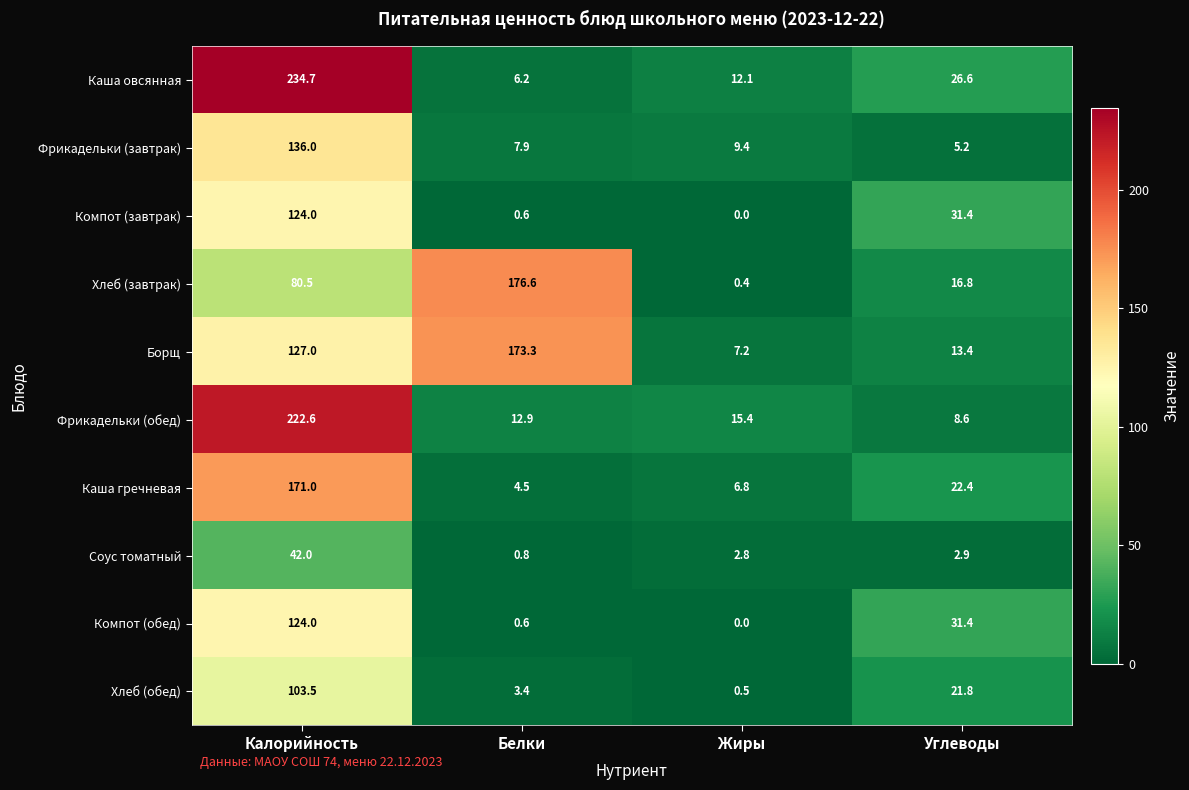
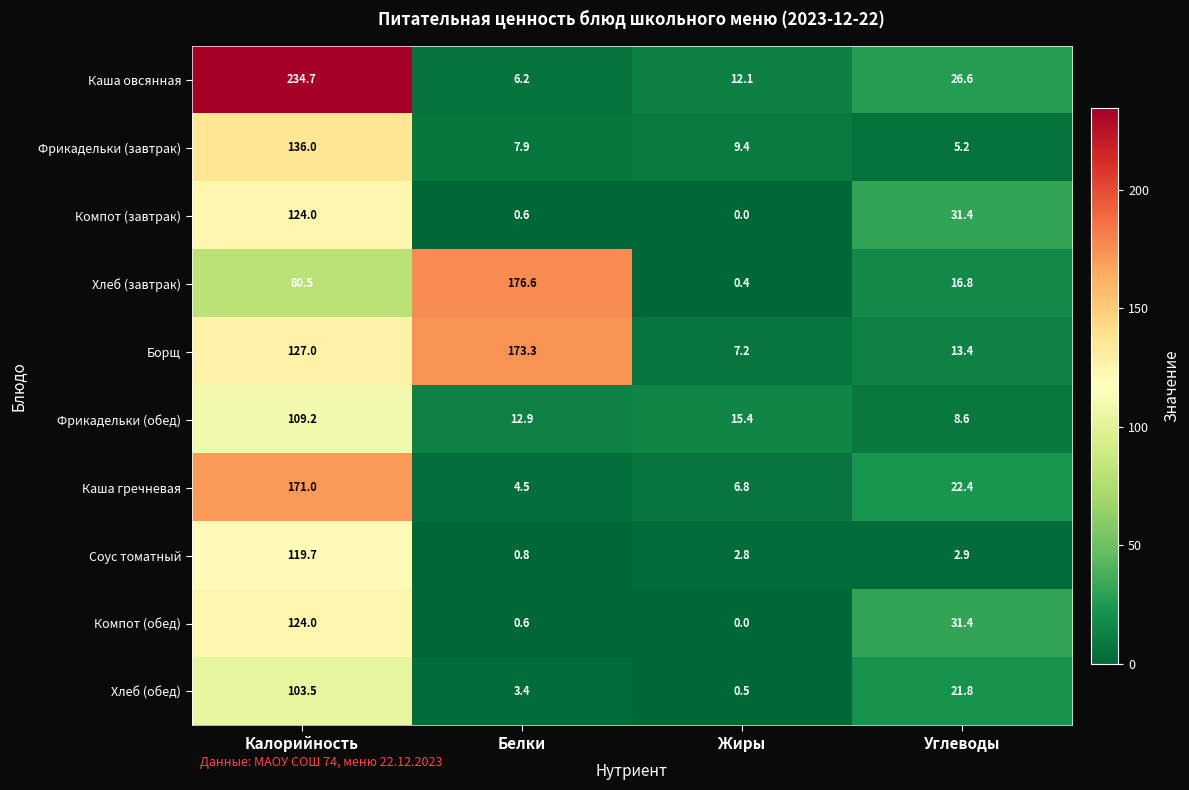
  {
    "Каша овсянная": {
      "Калорийность": 234.7,
      "Белки": 6.2,
      "Жиры": 12.1,
      "Углеводы": 26.6
    },
    "Фрикадельки (завтрак)": {
      "Калорийность": 136.0,
      "Белки": 7.9,
      "Жиры": 9.4,
      "Углеводы": 5.2
    },
    "Компот (завтрак)": {
      "Калорийность": 124.0,
      "Белки": 0.6,
      "Жиры": 0.0,
      "Углеводы": 31.4
    },
    "Хлеб (завтрак)": {
      "Калорийность": 80.5,
      "Белки": 176.6,
      "Жиры": 0.4,
      "Углеводы": 16.8
    },
    "Борщ": {
      "Калорийность": 127.0,
      "Белки": 173.3,
      "Жиры": 7.2,
      "Углеводы": 13.4
    },
    "Фрикадельки (обед)": {
-     "Калорийность": 222.6,
+     "Калорийность": 109.2,
      "Белки": 12.9,
      "Жиры": 15.4,
      "Углеводы": 8.6
    },
    "Каша гречневая": {
      "Калорийность": 171.0,
      "Белки": 4.5,
      "Жиры": 6.8,
      "Углеводы": 22.4
    },
    "Соус томатный": {
-     "Калорийность": 42.0,
+     "Калорийность": 119.7,
      "Белки": 0.8,
      "Жиры": 2.8,
      "Углеводы": 2.9
    },
    "Компот (обед)": {
      "Калорийность": 124.0,
      "Белки": 0.6,
      "Жиры": 0.0,
      "Углеводы": 31.4
    },
    "Хлеб (обед)": {
      "Калорийность": 103.5,
      "Белки": 3.4,
      "Жиры": 0.5,
      "Углеводы": 21.8
    }
  }
